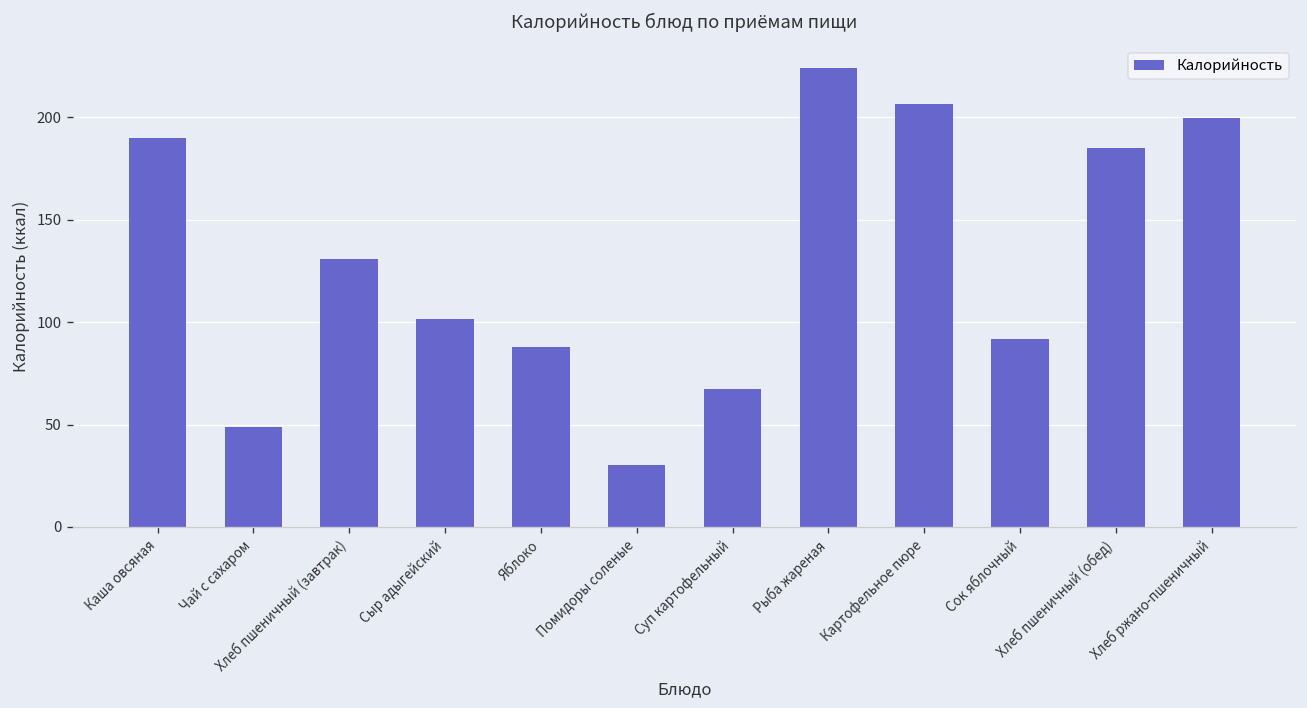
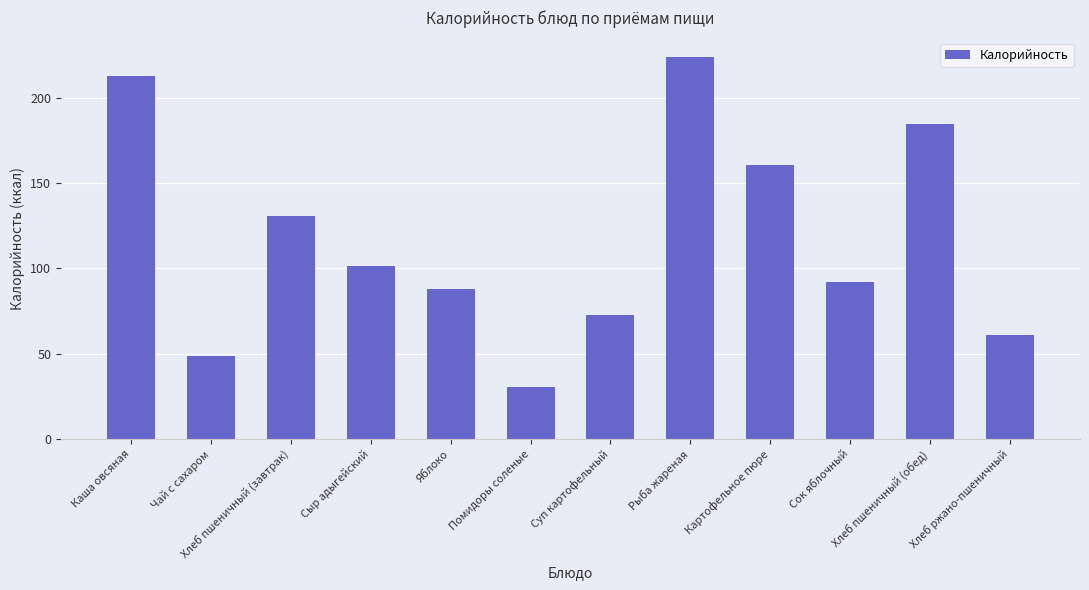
  {
-   "Каша овсяная": 190,
+   "Каша овсяная": 213,
    "Чай с сахаром": 49,
    "Хлеб пшеничный (завтрак)": 131,
    "Сыр адыгейский": 102,
    "Яблоко": 88,
    "Помидоры соленые": 30,
-   "Суп картофельный": 67,
+   "Суп картофельный": 73,
    "Рыба жареная": 224,
-   "Картофельное пюре": 207,
+   "Картофельное пюре": 160,
    "Сок яблочный": 92,
    "Хлеб пшеничный (обед)": 185,
-   "Хлеб ржано-пшеничный": 200
+   "Хлеб ржано-пшеничный": 61
  }
